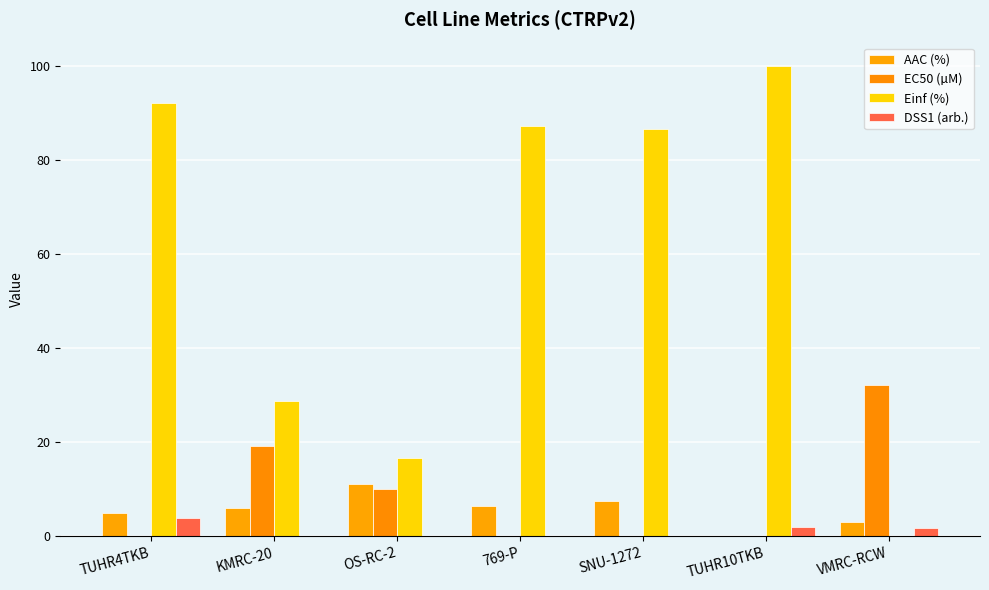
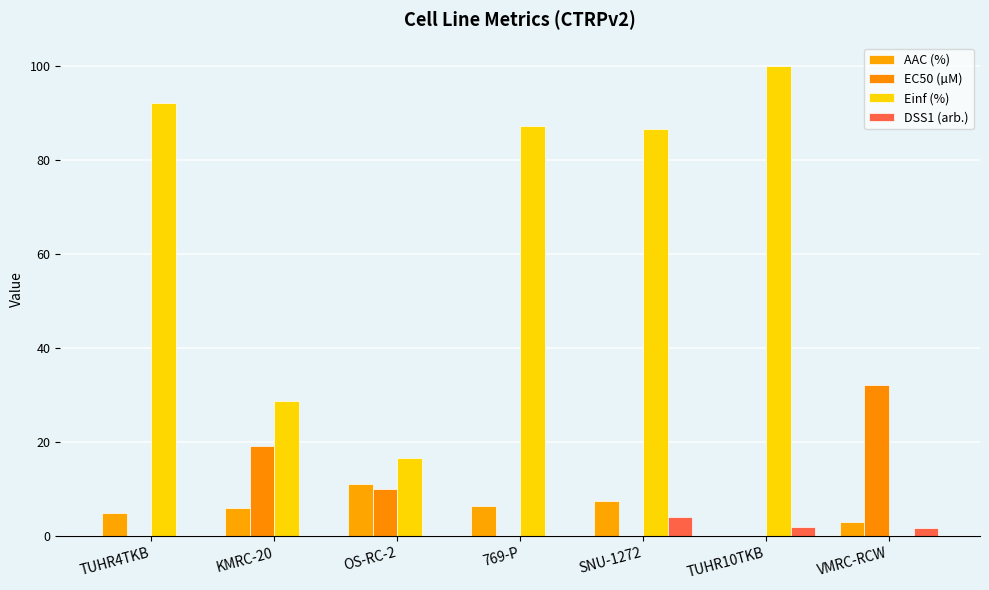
  {
    "DSS1 (arb.)": {
-     "TUHR4TKB": 4,
+     "TUHR4TKB": 0,
      "769-P": 0,
-     "SNU-1272": 0,
+     "SNU-1272": 4,
      "TUHR10TKB": 2,
      "VMRC-RCW": 2
    }
  }
